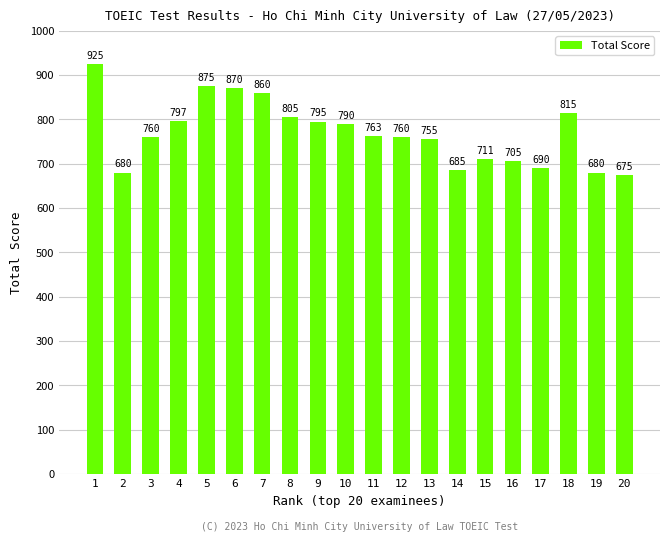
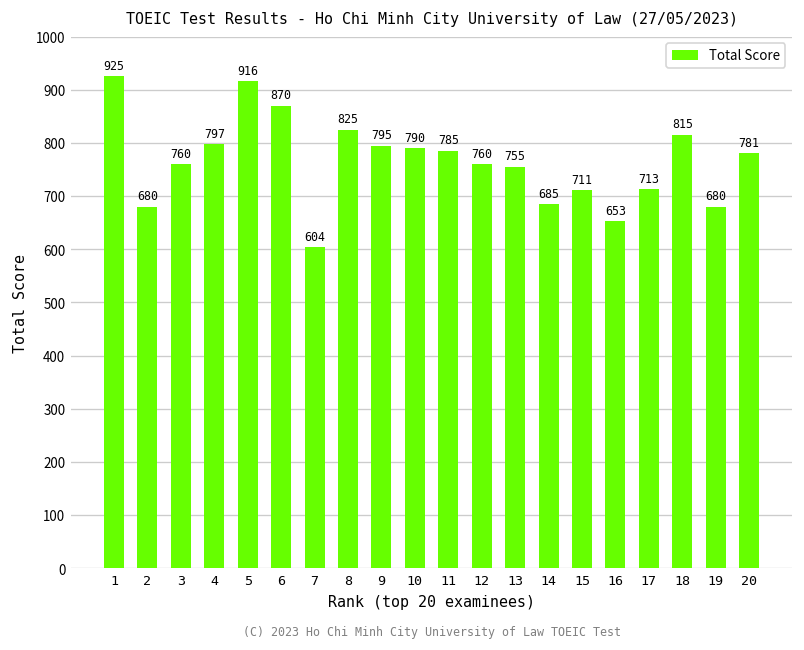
  {
    "1": 925,
    "2": 680,
    "3": 760,
    "4": 797,
-   "5": 875,
+   "5": 916,
    "6": 870,
-   "7": 860,
-   "8": 805,
+   "7": 604,
+   "8": 825,
    "9": 795,
    "10": 790,
-   "11": 763,
+   "11": 785,
    "12": 760,
    "13": 755,
    "14": 685,
    "15": 711,
-   "16": 705,
-   "17": 690,
+   "16": 653,
+   "17": 713,
    "18": 815,
    "19": 680,
-   "20": 675
+   "20": 781
  }
